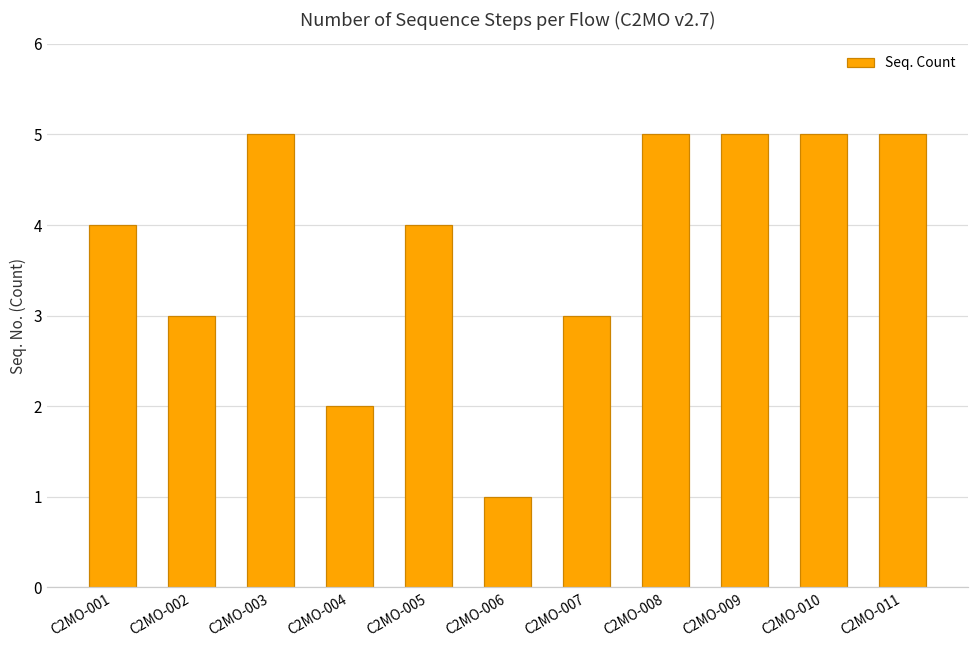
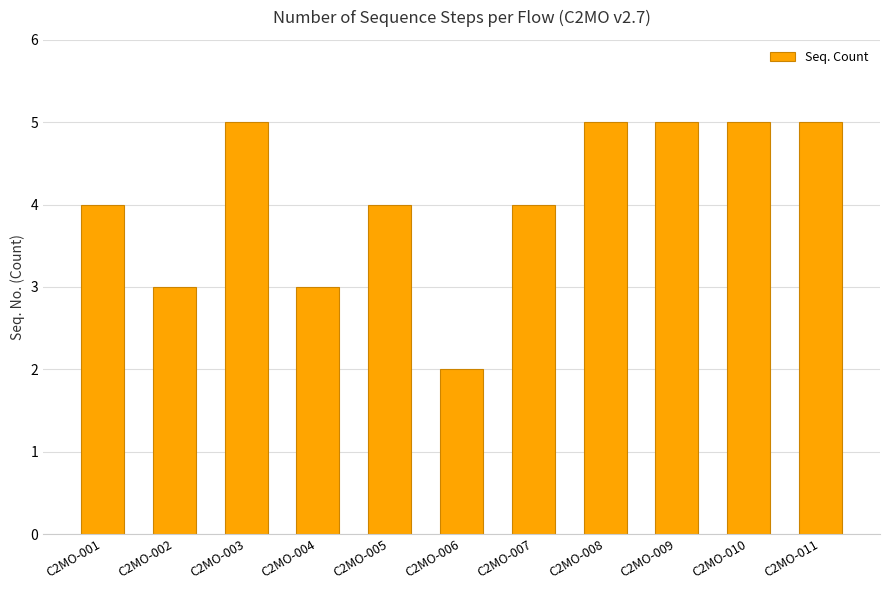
  {
    "C2MO-001": 4,
    "C2MO-002": 3,
    "C2MO-003": 5,
-   "C2MO-004": 2,
+   "C2MO-004": 3,
    "C2MO-005": 4,
-   "C2MO-006": 1,
-   "C2MO-007": 3,
+   "C2MO-006": 2,
+   "C2MO-007": 4,
    "C2MO-008": 5,
    "C2MO-009": 5,
    "C2MO-010": 5,
    "C2MO-011": 5
  }
